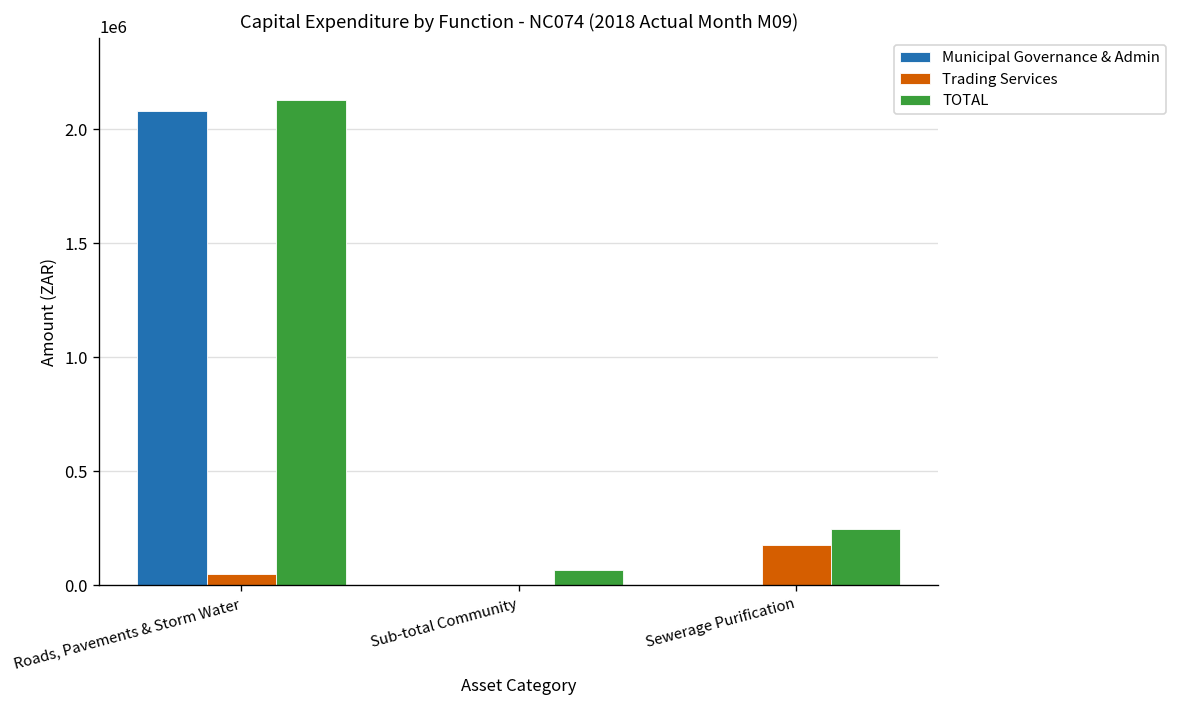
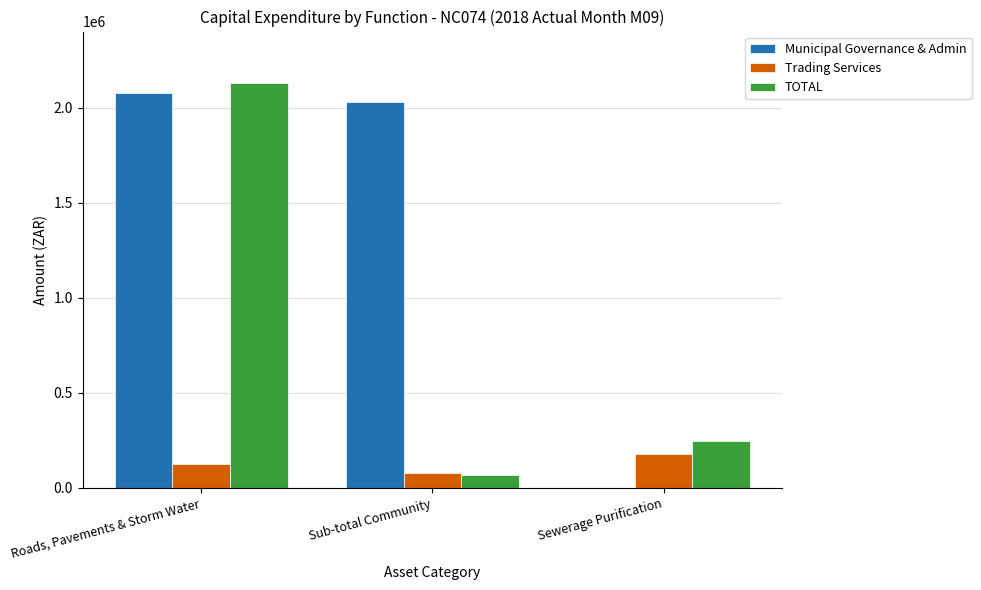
  {
    "Municipal Governance & Admin": {
      "Roads, Pavements & Storm Water": 2080000,
-     "Sub-total Community": 0,
+     "Sub-total Community": 2030000,
      "Sewerage Purification": 0
    },
    "Trading Services": {
-     "Roads, Pavements & Storm Water": 50000,
-     "Sub-total Community": 0,
+     "Roads, Pavements & Storm Water": 120000,
+     "Sub-total Community": 80000,
      "Sewerage Purification": 180000
    },
    "TOTAL": {
      "Roads, Pavements & Storm Water": 2130000,
      "Sub-total Community": 70000,
      "Sewerage Purification": 250000
    }
  }
